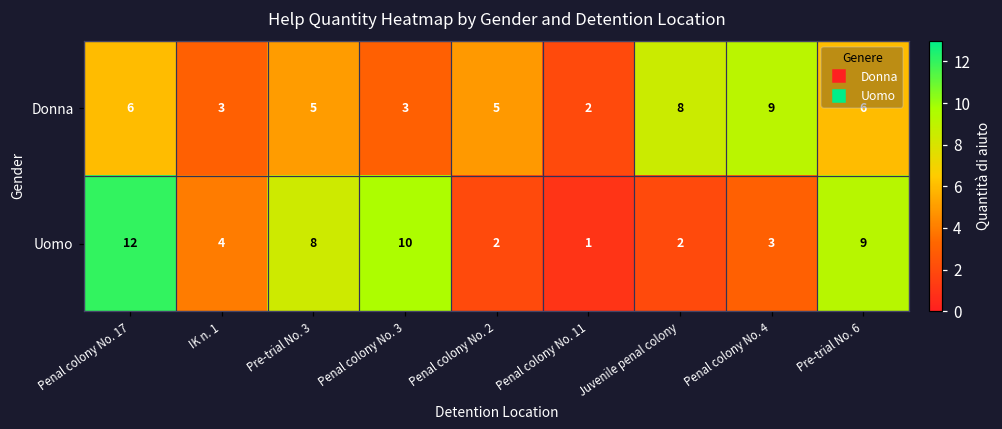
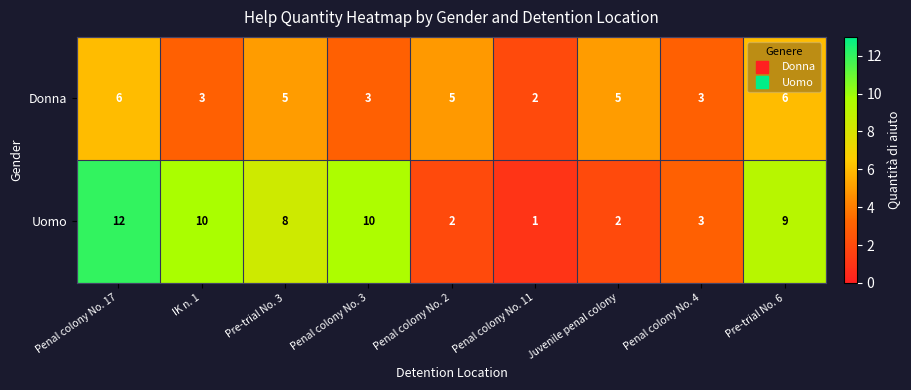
  {
    "Donna": {
      "Penal colony No. 17": 6,
      "IK n. 1": 3,
      "Pre-trial No. 3": 5,
      "Penal colony No. 3": 3,
      "Penal colony No. 2": 5,
      "Penal colony No. 11": 2,
-     "Juvenile penal colony": 8,
-     "Penal colony No. 4": 9
+     "Juvenile penal colony": 5,
+     "Penal colony No. 4": 3
    },
    "Uomo": {
      "Penal colony No. 17": 12,
-     "IK n. 1": 4,
+     "IK n. 1": 10,
      "Pre-trial No. 3": 8,
      "Penal colony No. 3": 10,
      "Penal colony No. 2": 2,
      "Penal colony No. 11": 1,
      "Juvenile penal colony": 2,
      "Penal colony No. 4": 3,
      "Pre-trial No. 6": 9
    }
  }
